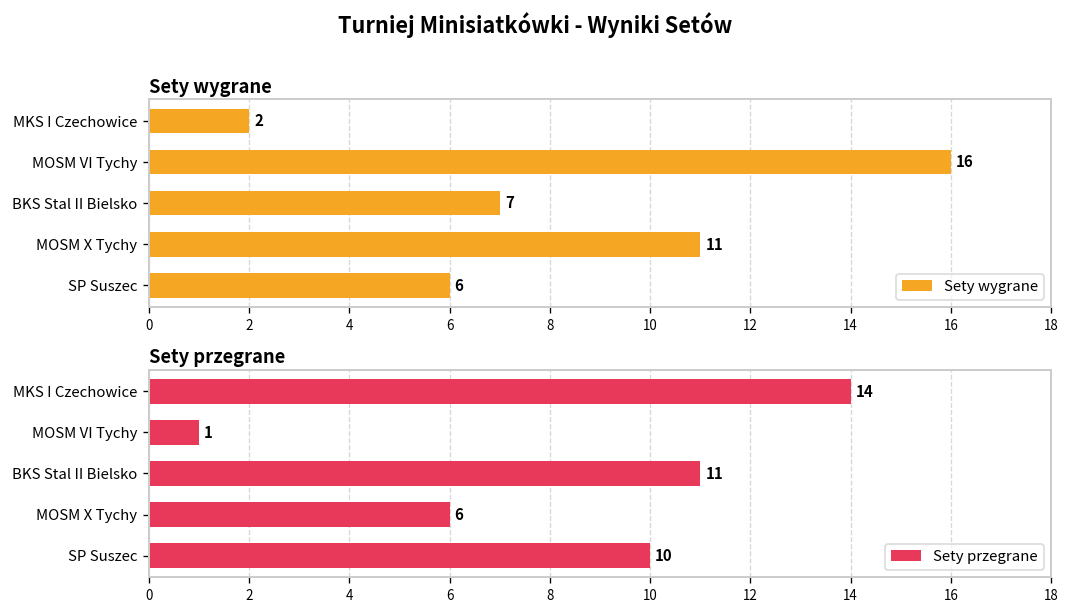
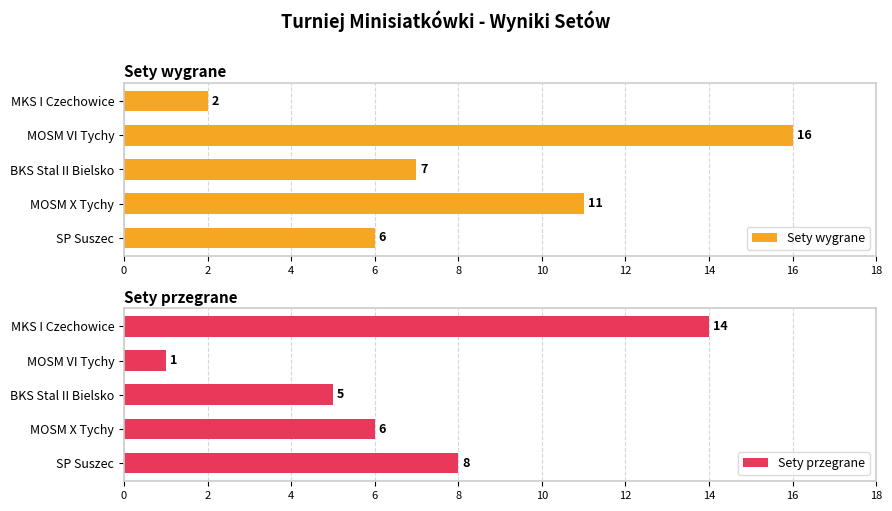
  {
    "Sety wygrane": {
      "MKS I Czechowice": 2,
      "MOSM VI Tychy": 16,
      "BKS Stal II Bielsko": 7,
      "MOSM X Tychy": 11,
      "SP Suszec": 6
    },
    "Sety przegrane": {
      "MKS I Czechowice": 14,
      "MOSM VI Tychy": 1,
-     "BKS Stal II Bielsko": 11,
+     "BKS Stal II Bielsko": 5,
      "MOSM X Tychy": 6,
-     "SP Suszec": 10
+     "SP Suszec": 8
    }
  }
